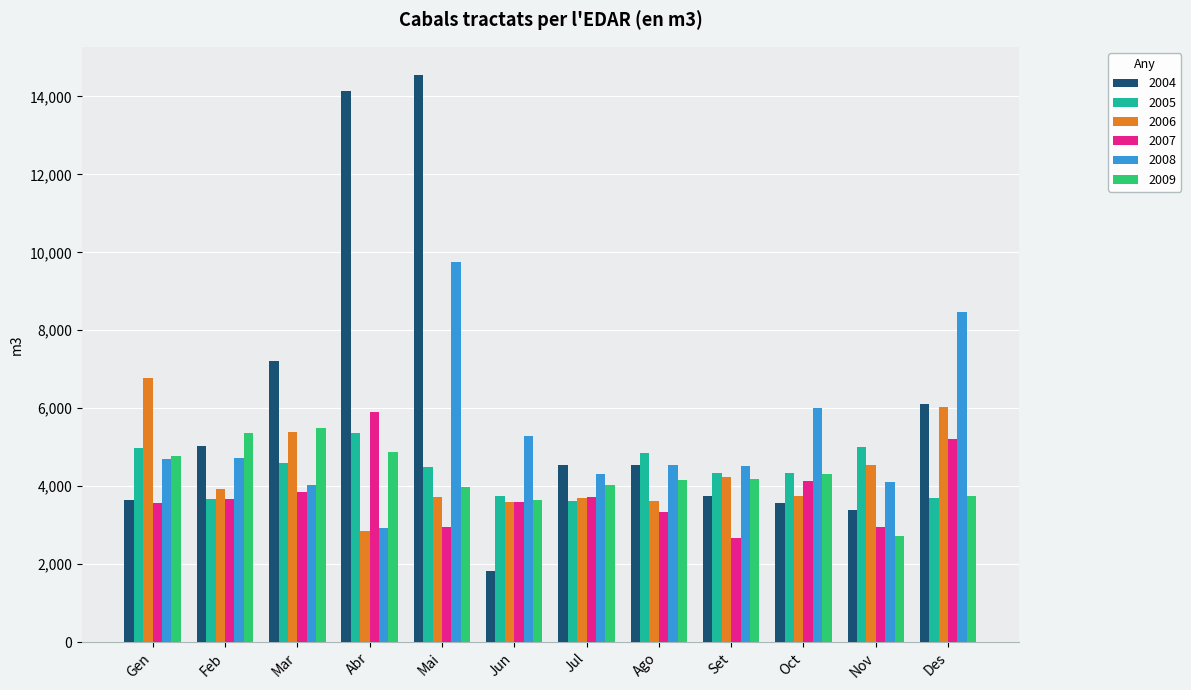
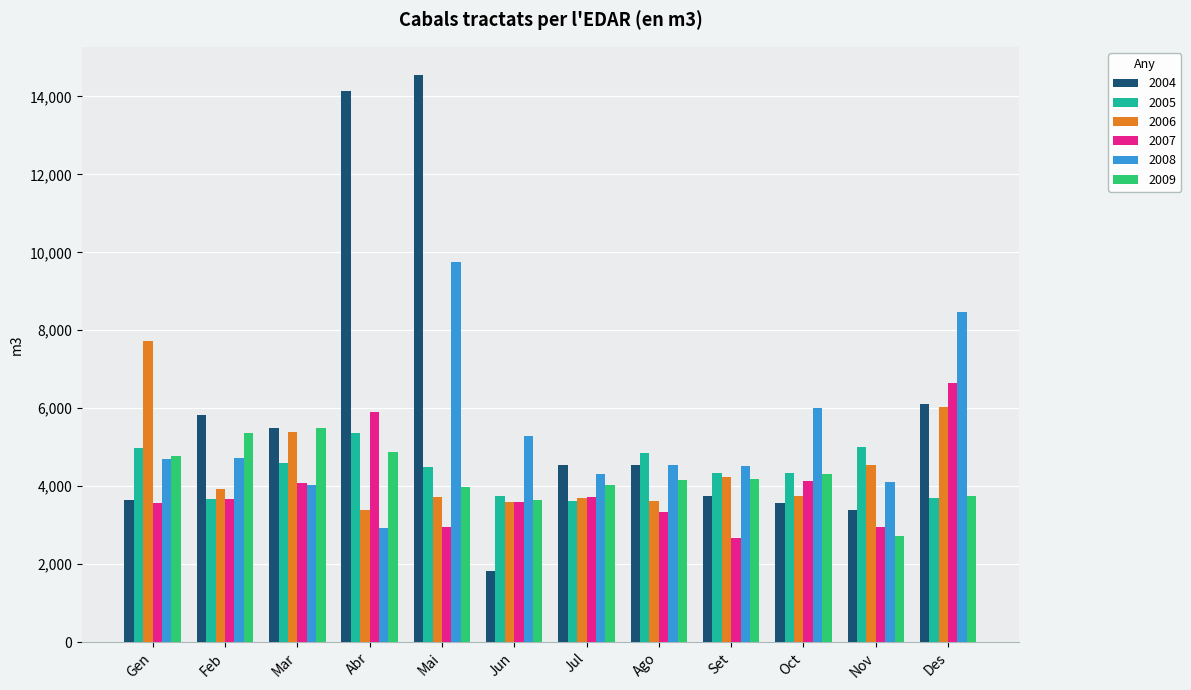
  {
    "2004": {
      "Gen": "3,600",
-     "Feb": "5,000",
-     "Mar": "7,200",
+     "Feb": "5,800",
+     "Mar": "5,500",
      "Abr": "14,100",
      "Mai": "14,500",
      "Jun": "1,800",
      "Jul": "4,600",
      "Ago": "4,600",
      "Set": "3,800",
      "Oct": "3,600",
      "Nov": "3,400",
      "Des": "6,100"
    },
    "2006": {
-     "Gen": "6,800",
+     "Gen": "7,700",
      "Feb": "3,900",
      "Mar": "5,400",
-     "Abr": "2,800",
+     "Abr": "3,400",
      "Mai": "3,700",
      "Jun": "3,600",
      "Jul": "3,700",
      "Ago": "3,600",
      "Set": "4,200",
      "Oct": "3,800",
      "Nov": "4,600",
      "Des": "6,000"
    },
    "2007": {
      "Gen": "3,600",
      "Feb": "3,700",
-     "Mar": "3,900",
+     "Mar": "4,100",
      "Abr": "5,900",
      "Mai": "3,000",
      "Jun": "3,600",
      "Jul": "3,700",
      "Ago": "3,300",
      "Set": "2,700",
      "Oct": "4,100",
      "Nov": "3,000",
-     "Des": "5,200"
+     "Des": "6,600"
    },
    "2008": {
      "Gen": "4,700",
      "Feb": "4,700",
      "Mar": "4,000",
      "Abr": "2,900",
      "Mai": "9,700",
      "Jun": "5,300",
      "Jul": "4,300",
      "Ago": "4,600",
      "Set": "4,500",
      "Oct": "6,000",
      "Nov": "4,100",
      "Des": "8,500"
    }
  }
